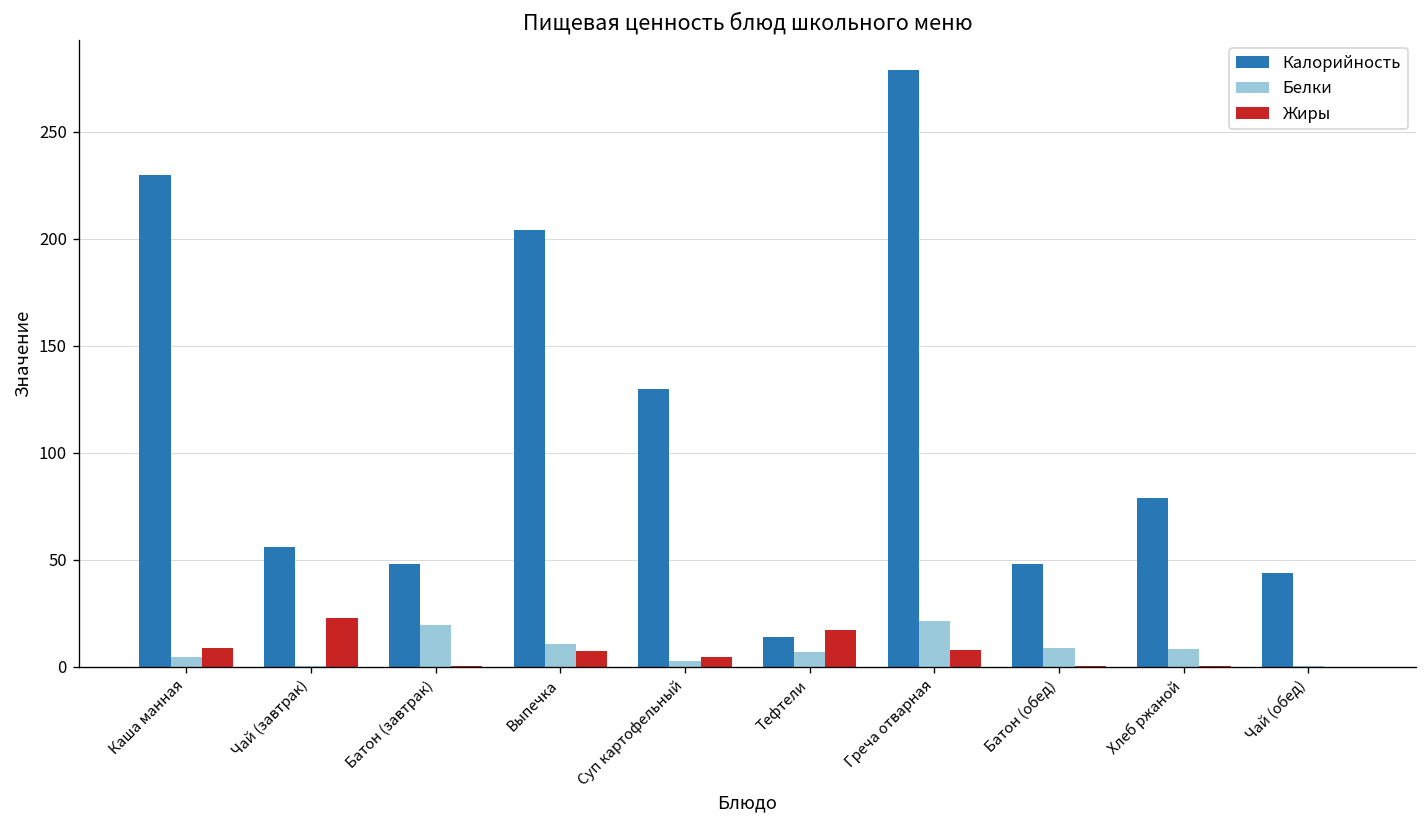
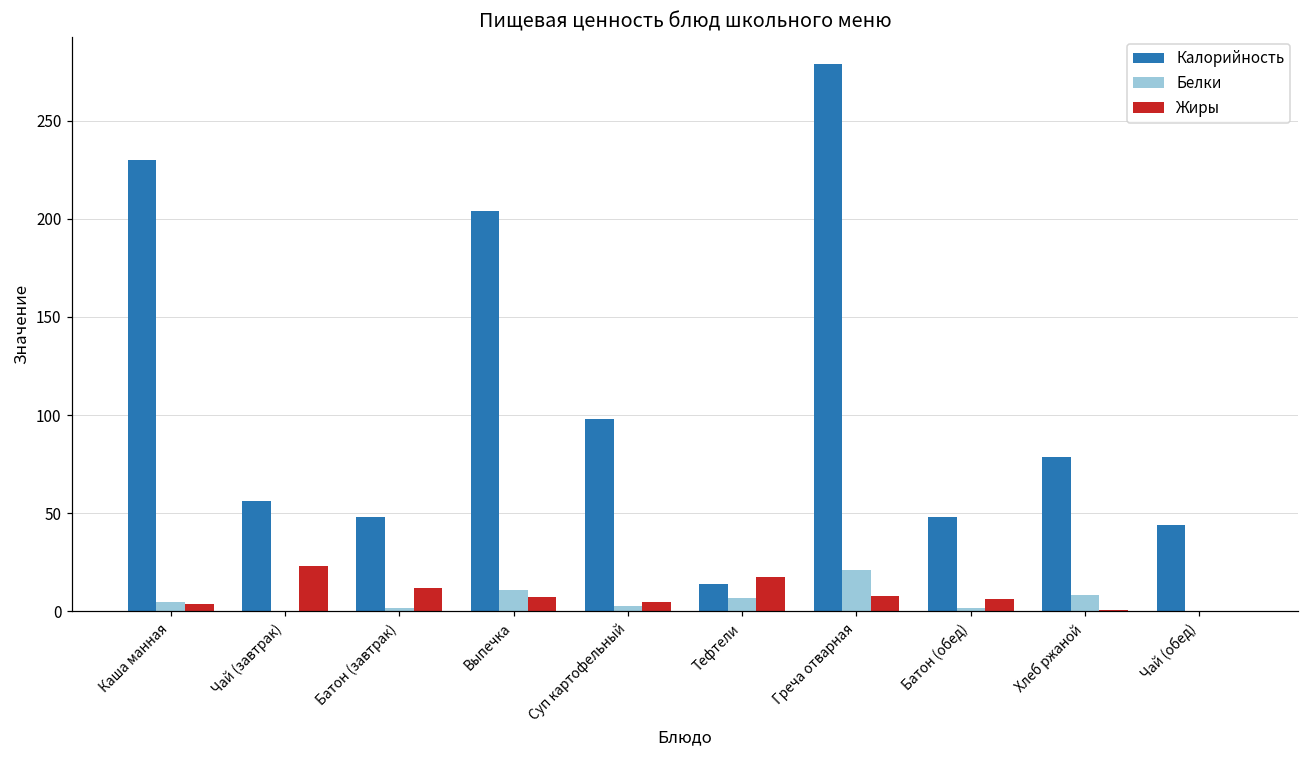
  {
    "Калорийность": {
      "Каша манная": 230,
      "Чай (завтрак)": 56,
      "Батон (завтрак)": 48,
      "Выпечка": 204,
-     "Суп картофельный": 130,
+     "Суп картофельный": 98,
      "Тефтели": 14,
      "Греча отварная": 279,
      "Батон (обед)": 48,
      "Хлеб ржаной": 79,
      "Чай (обед)": 44
    },
    "Белки": {
      "Каша манная": 5,
-     "Батон (завтрак)": 20,
+     "Батон (завтрак)": 1,
      "Выпечка": 11,
      "Суп картофельный": 3,
      "Тефтели": 7,
      "Греча отварная": 21,
-     "Батон (обед)": 9,
+     "Батон (обед)": 1,
      "Хлеб ржаной": 8
    },
    "Жиры": {
-     "Каша манная": 9,
+     "Каша манная": 4,
      "Чай (завтрак)": 23,
-     "Батон (завтрак)": 1,
+     "Батон (завтрак)": 12,
      "Выпечка": 7,
      "Суп картофельный": 5,
      "Тефтели": 17,
      "Греча отварная": 8,
-     "Батон (обед)": 1
+     "Батон (обед)": 6
    }
  }
